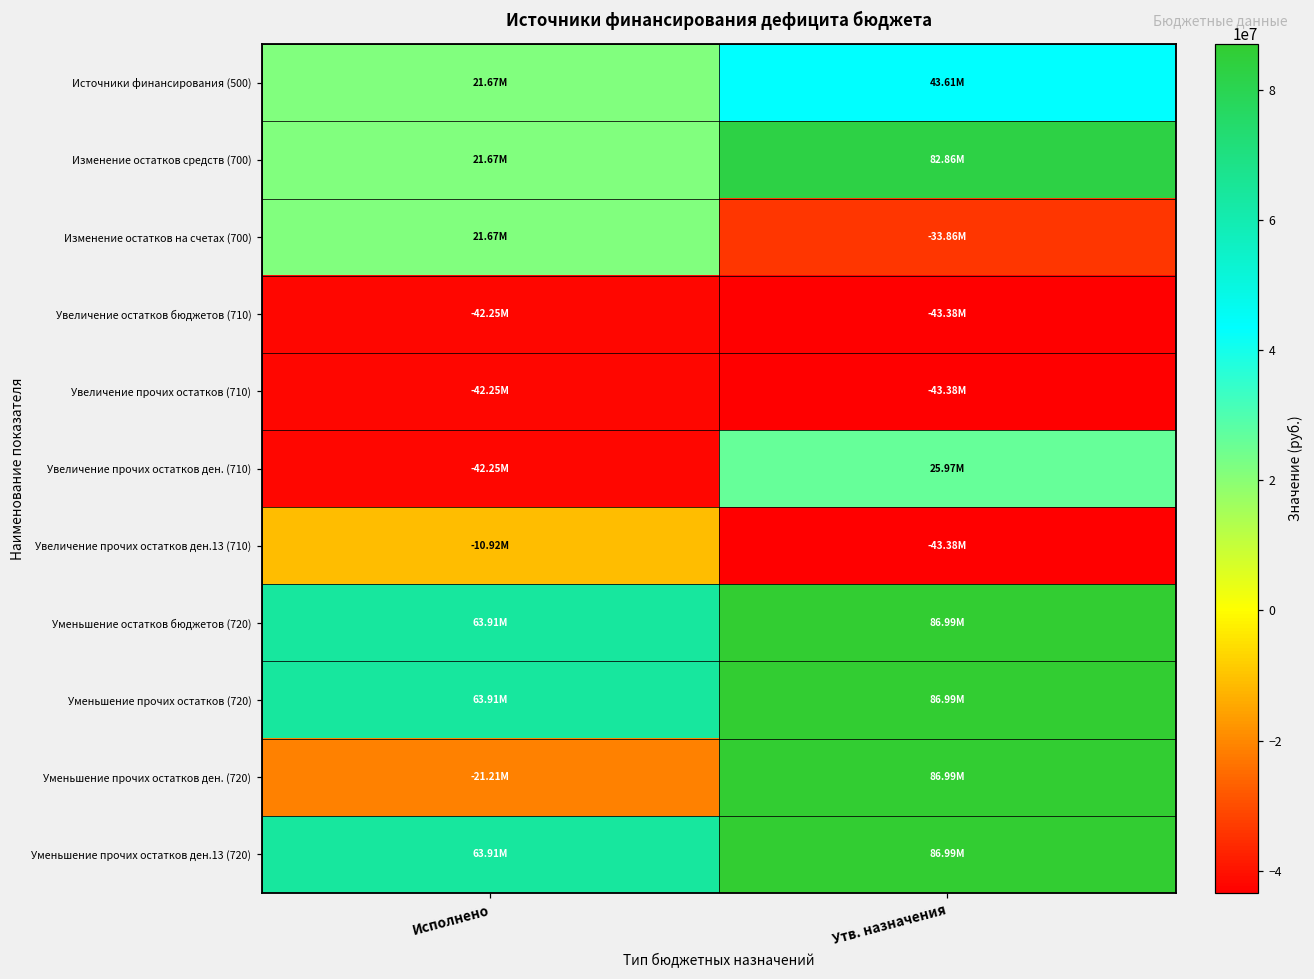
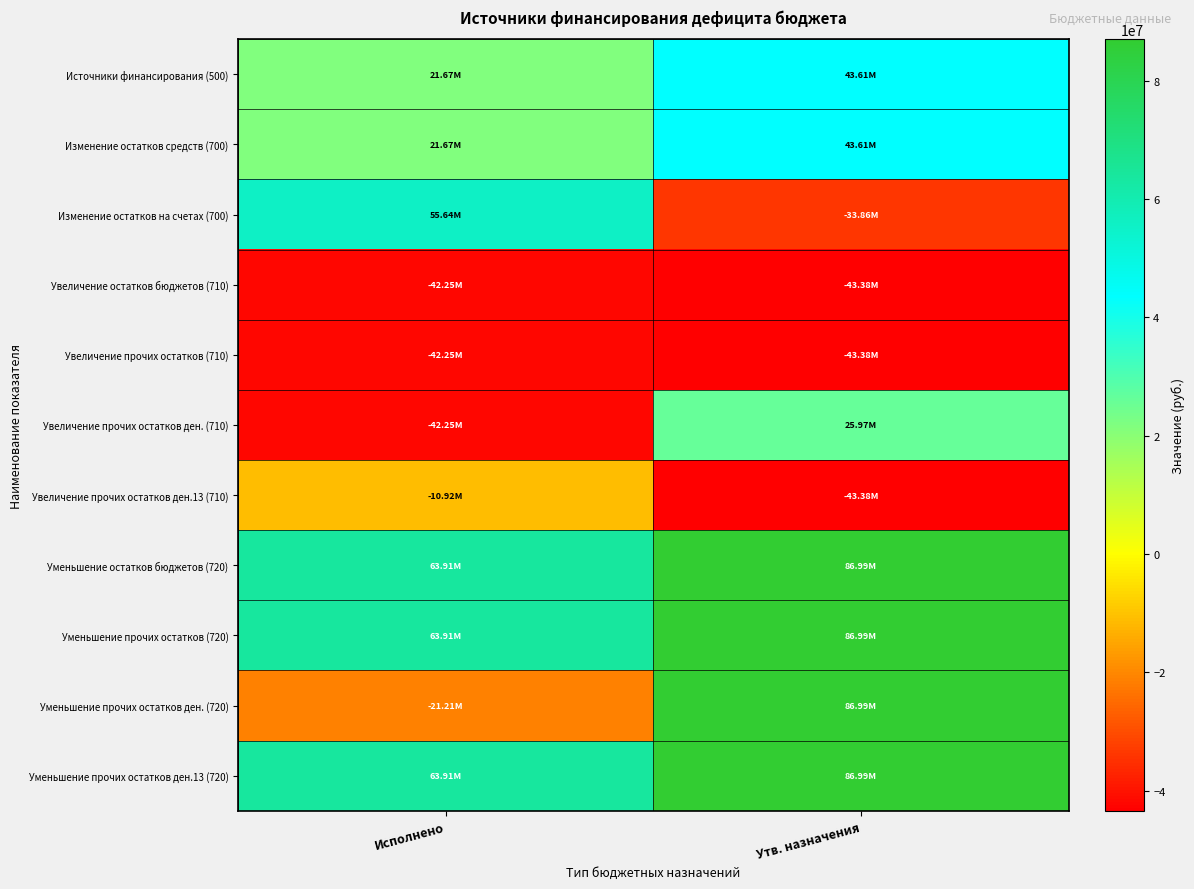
  {
    "Источники финансирования (500)": {
      "Исполнено": "21.67M",
      "Утв. назначения": "43.61M"
    },
    "Изменение остатков средств (700)": {
      "Исполнено": "21.67M",
-     "Утв. назначения": "82.86M"
+     "Утв. назначения": "43.61M"
    },
    "Изменение остатков на счетах (700)": {
-     "Исполнено": "21.67M",
+     "Исполнено": "55.64M",
      "Утв. назначения": "-33.86M"
    },
    "Увеличение остатков бюджетов (710)": {
      "Исполнено": "-42.25M",
      "Утв. назначения": "-43.38M"
    },
    "Увеличение прочих остатков (710)": {
      "Исполнено": "-42.25M",
      "Утв. назначения": "-43.38M"
    },
    "Увеличение прочих остатков ден. (710)": {
      "Исполнено": "-42.25M",
      "Утв. назначения": "25.97M"
    },
    "Увеличение прочих остатков ден.13 (710)": {
      "Исполнено": "-10.92M",
      "Утв. назначения": "-43.38M"
    },
    "Уменьшение остатков бюджетов (720)": {
      "Исполнено": "63.91M",
      "Утв. назначения": "86.99M"
    },
    "Уменьшение прочих остатков (720)": {
      "Исполнено": "63.91M",
      "Утв. назначения": "86.99M"
    },
    "Уменьшение прочих остатков ден. (720)": {
      "Исполнено": "-21.21M",
      "Утв. назначения": "86.99M"
    },
    "Уменьшение прочих остатков ден.13 (720)": {
      "Исполнено": "63.91M",
      "Утв. назначения": "86.99M"
    }
  }
